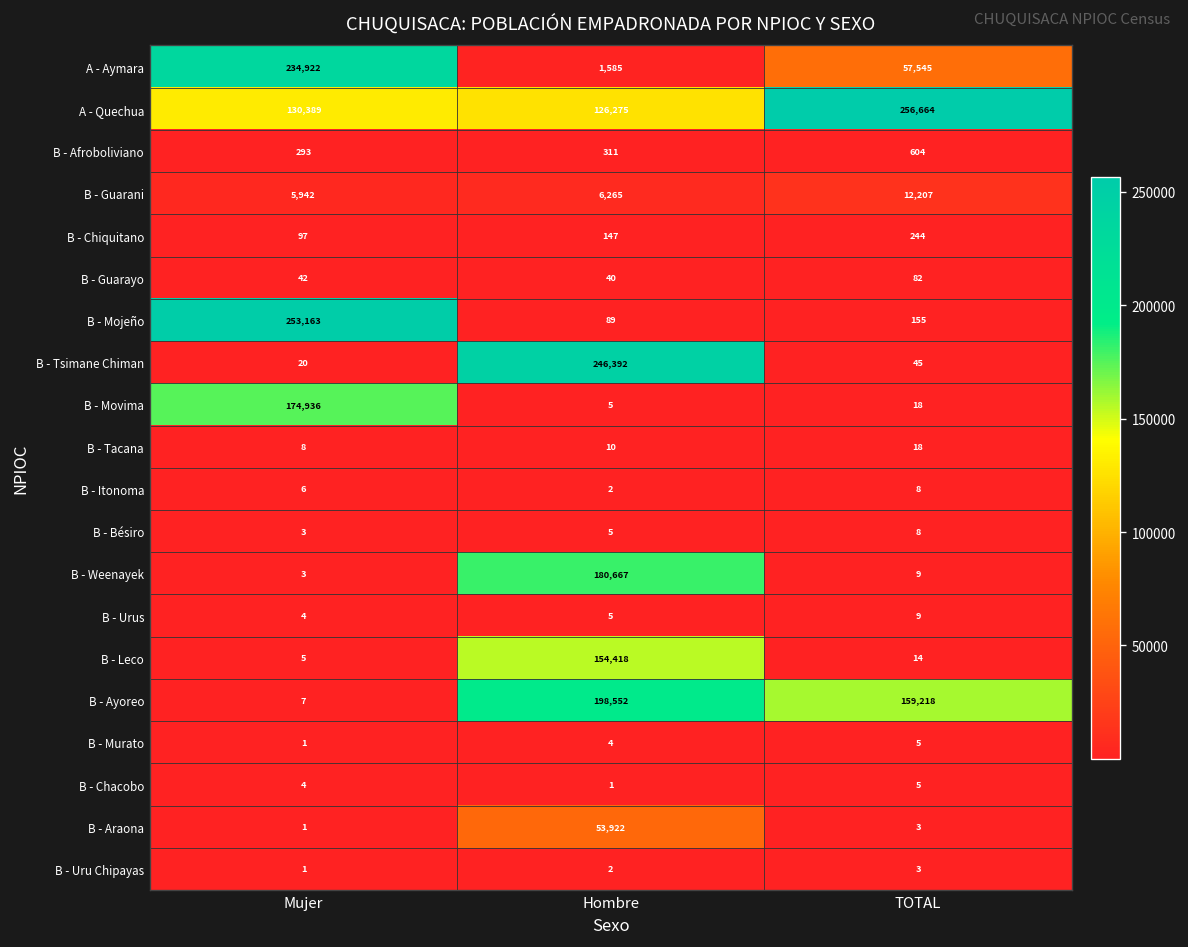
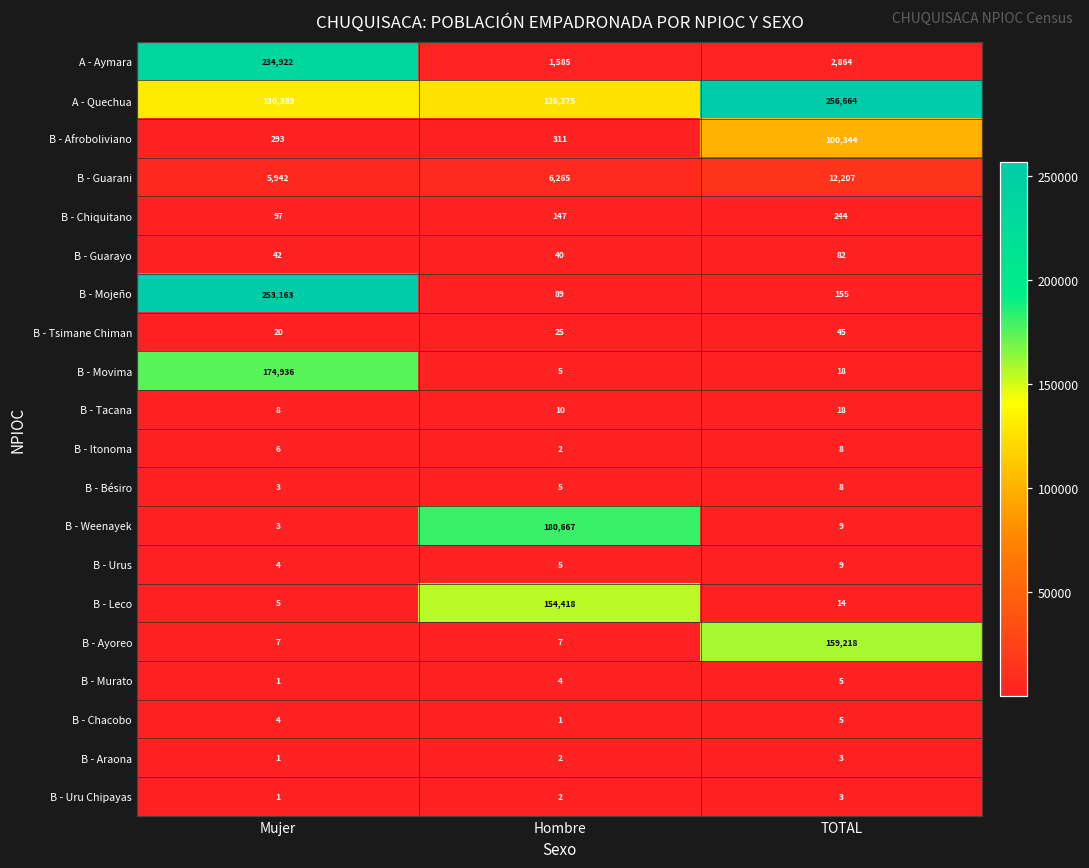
  {
    "A - Aymara": {
      "Mujer": "234,922",
      "Hombre": "1,585",
-     "TOTAL": "57,545"
+     "TOTAL": "2,864"
    },
    "A - Quechua": {
      "Mujer": "130,389",
      "Hombre": "126,275",
      "TOTAL": "256,664"
    },
    "B - Afroboliviano": {
      "Mujer": "293",
      "Hombre": "311",
-     "TOTAL": "604"
+     "TOTAL": "100,344"
    },
    "B - Guarani": {
      "Mujer": "5,942",
      "Hombre": "6,265",
      "TOTAL": "12,207"
    },
    "B - Chiquitano": {
      "Mujer": "97",
      "Hombre": "147",
      "TOTAL": "244"
    },
    "B - Guarayo": {
      "Mujer": "42",
      "Hombre": "40",
      "TOTAL": "82"
    },
    "B - Mojeño": {
      "Mujer": "253,163",
      "Hombre": "89",
      "TOTAL": "155"
    },
    "B - Tsimane Chiman": {
      "Mujer": "20",
-     "Hombre": "246,392",
+     "Hombre": "25",
      "TOTAL": "45"
    },
    "B - Movima": {
      "Mujer": "174,936",
      "Hombre": "5",
      "TOTAL": "18"
    },
    "B - Tacana": {
      "Mujer": "8",
      "Hombre": "10",
      "TOTAL": "18"
    },
    "B - Itonoma": {
      "Mujer": "6",
      "Hombre": "2",
      "TOTAL": "8"
    },
    "B - Bésiro": {
      "Mujer": "3",
      "Hombre": "5",
      "TOTAL": "8"
    },
    "B - Weenayek": {
      "Mujer": "3",
      "Hombre": "180,667",
      "TOTAL": "9"
    },
    "B - Urus": {
      "Mujer": "4",
      "Hombre": "5",
      "TOTAL": "9"
    },
    "B - Leco": {
      "Mujer": "5",
      "Hombre": "154,418",
      "TOTAL": "14"
    },
    "B - Ayoreo": {
      "Mujer": "7",
-     "Hombre": "198,552",
+     "Hombre": "7",
      "TOTAL": "159,218"
    },
    "B - Murato": {
      "Mujer": "1",
      "Hombre": "4",
      "TOTAL": "5"
    },
    "B - Chacobo": {
      "Mujer": "4",
      "Hombre": "1",
      "TOTAL": "5"
    },
    "B - Araona": {
      "Mujer": "1",
-     "Hombre": "53,922",
+     "Hombre": "2",
      "TOTAL": "3"
    },
    "B - Uru Chipayas": {
      "Mujer": "1",
      "Hombre": "2",
      "TOTAL": "3"
    }
  }
